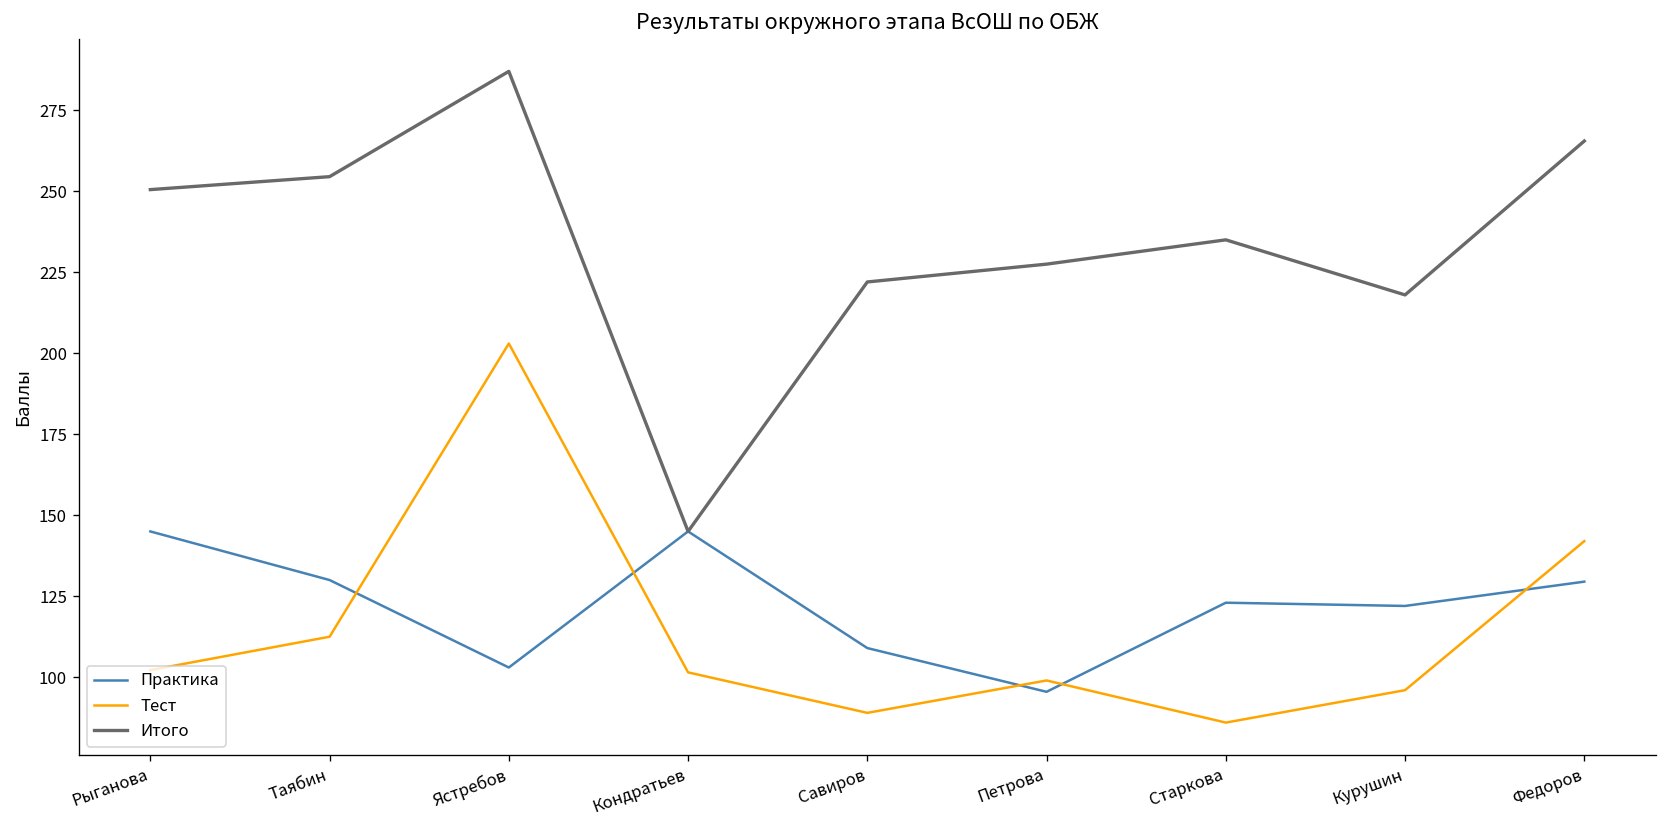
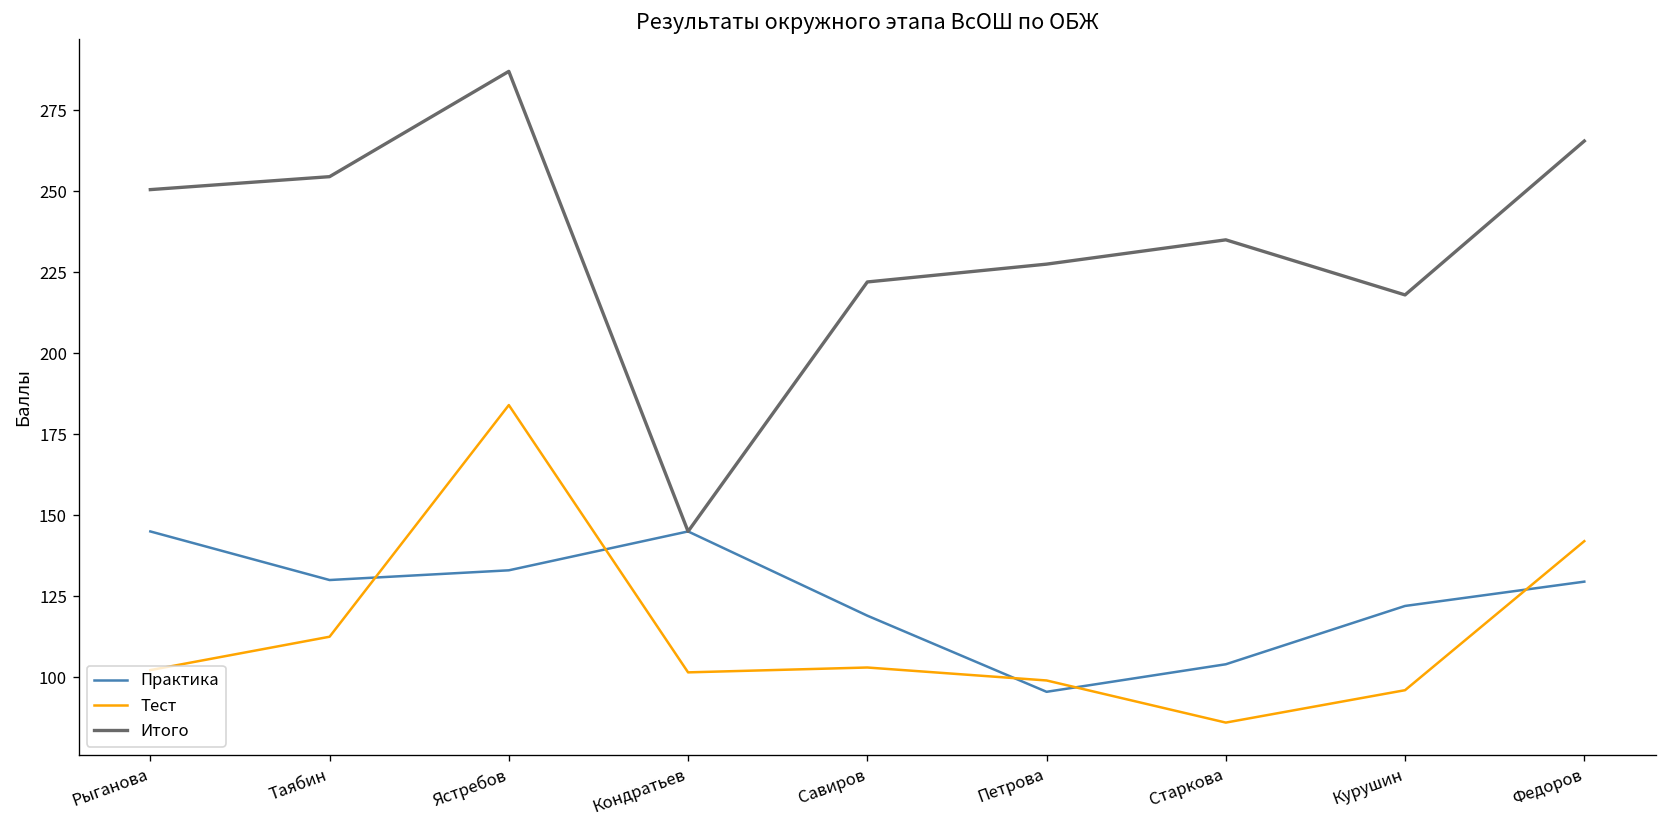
  {
    "Практика": {
      "Рыганова": 145,
      "Таябин": 130,
-     "Ястребов": 103,
-     "Савиров": 109,
+     "Ястребов": 133,
+     "Савиров": 119,
      "Петрова": 96,
-     "Старкова": 123,
+     "Старкова": 104,
      "Курушин": 122,
      "Федоров": 130
    },
    "Тест": {
      "Таябин": 113,
-     "Ястребов": 203,
+     "Ястребов": 184,
      "Кондратьев": 102,
-     "Савиров": 89,
+     "Савиров": 103,
      "Петрова": 99,
      "Старкова": 86,
      "Курушин": 96,
      "Федоров": 142
    },
    "Итого": {
      "Рыганова": 251,
      "Таябин": 255,
      "Ястребов": 287,
      "Савиров": 222,
      "Петрова": 228,
      "Старкова": 235,
      "Курушин": 218,
      "Федоров": 266
    }
  }
